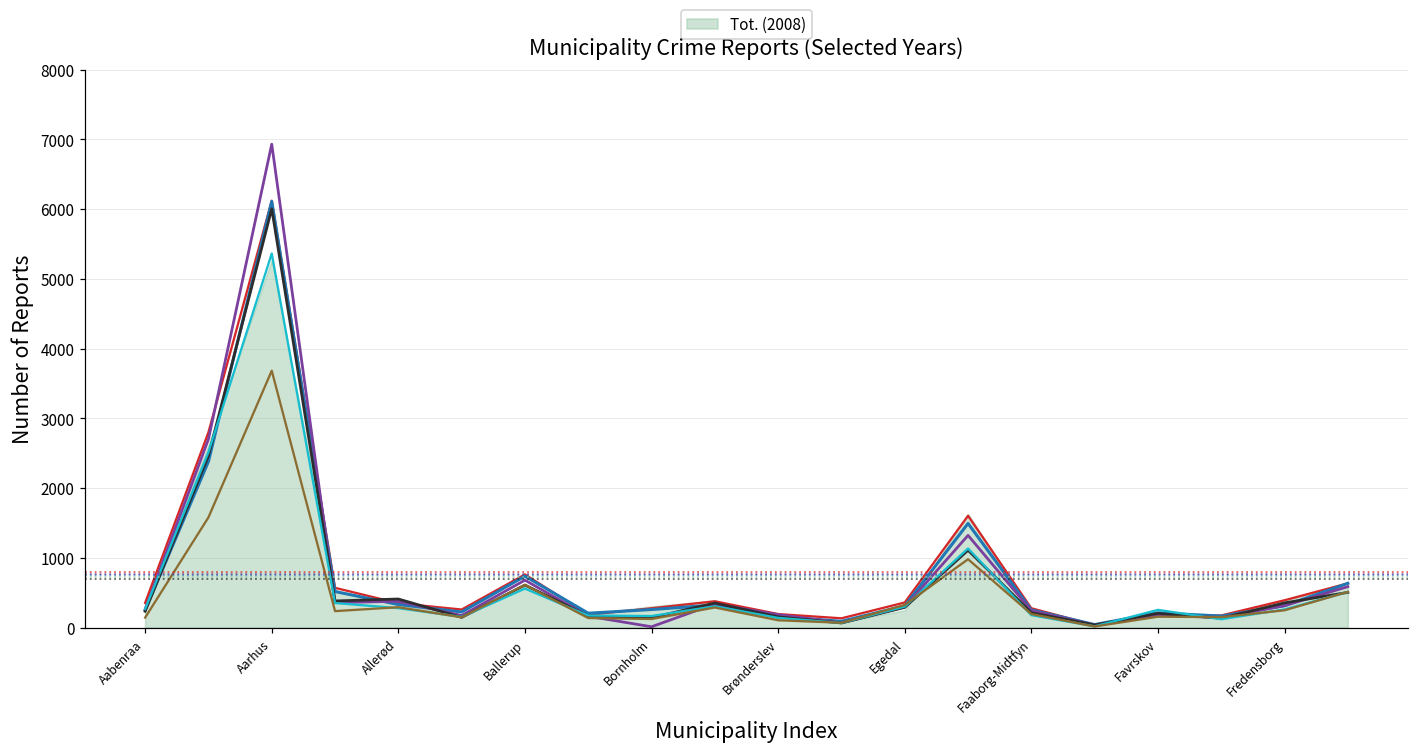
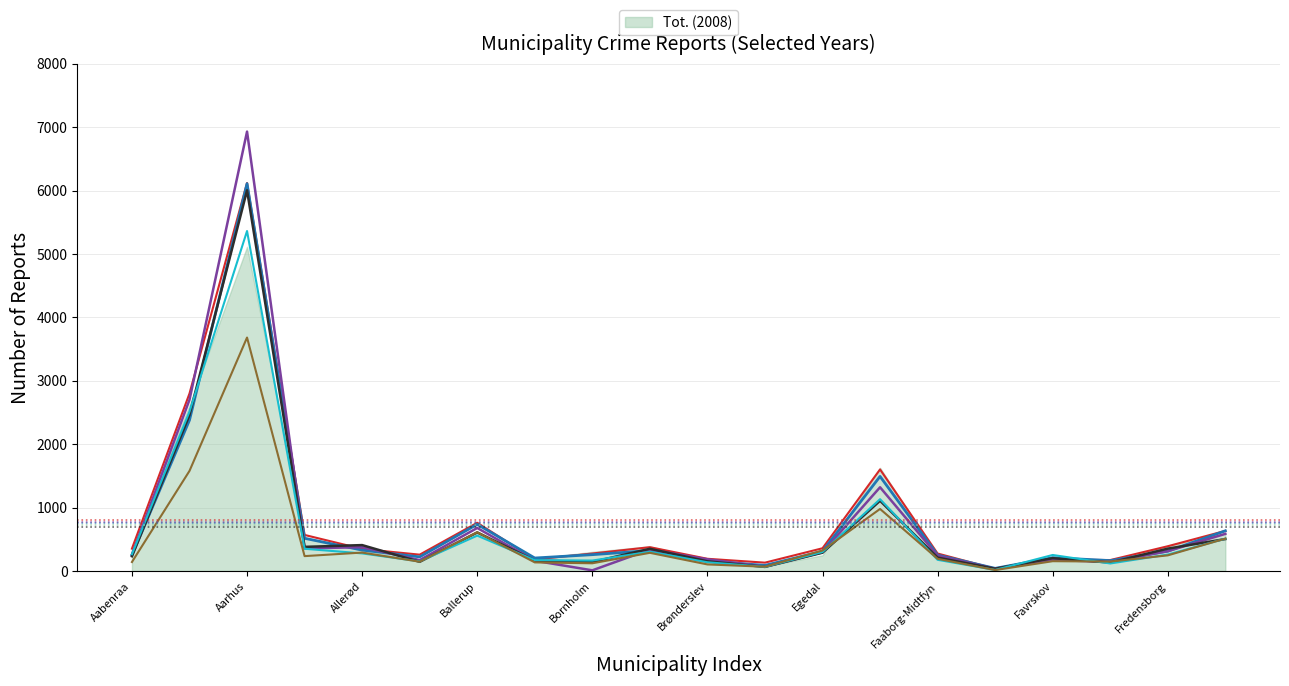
  {
    "Tot. (2008)": {
-     "Aarhus": 5300,
+     "Aarhus": 5100,
      "Egedal": 200
    }
  }
